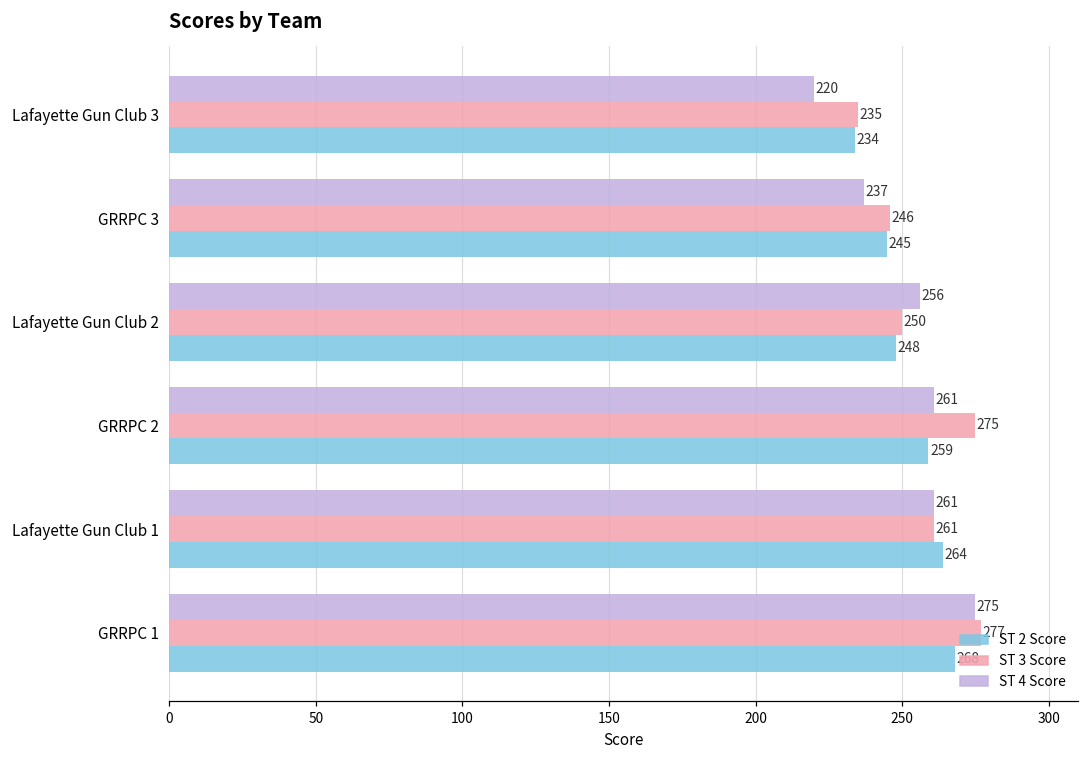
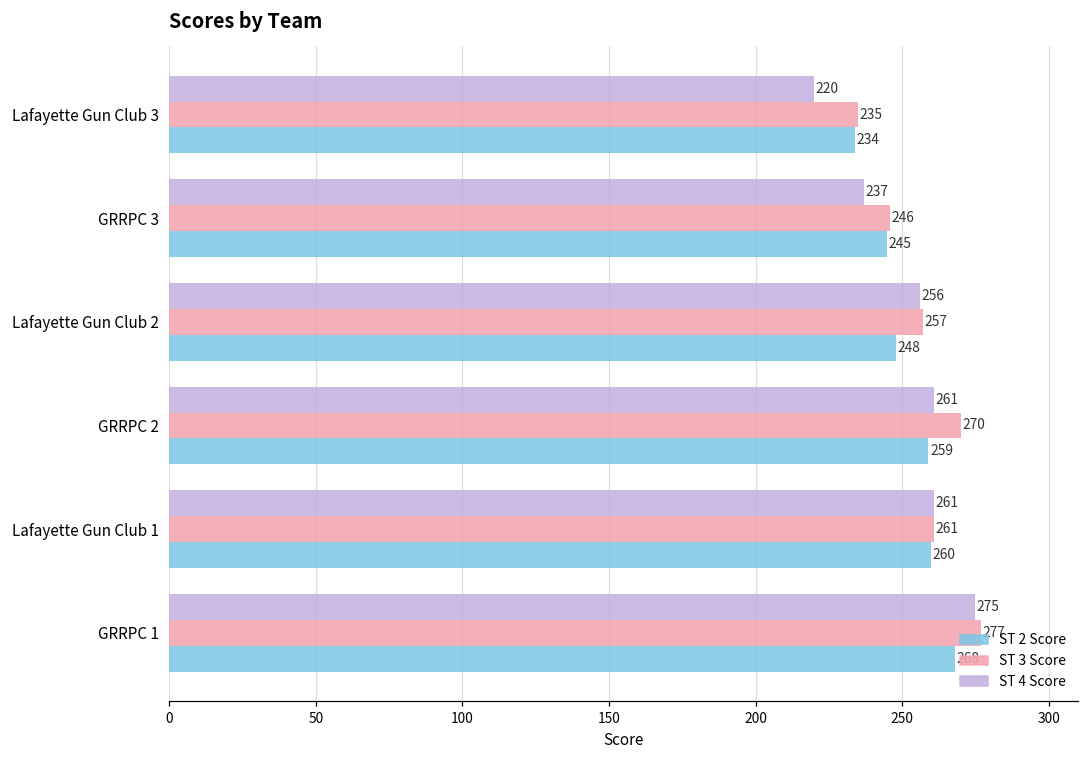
  {
    "ST 2 Score": {
      "Lafayette Gun Club 3": 234,
      "GRRPC 3": 245,
      "Lafayette Gun Club 2": 248,
      "GRRPC 2": 259,
-     "Lafayette Gun Club 1": 264,
+     "Lafayette Gun Club 1": 260,
      "GRRPC 1": 268
    },
    "ST 3 Score": {
      "Lafayette Gun Club 3": 235,
      "GRRPC 3": 246,
-     "Lafayette Gun Club 2": 250,
-     "GRRPC 2": 275,
+     "Lafayette Gun Club 2": 257,
+     "GRRPC 2": 270,
      "Lafayette Gun Club 1": 261,
      "GRRPC 1": 277
    },
    "ST 4 Score": {
      "Lafayette Gun Club 3": 220,
      "GRRPC 3": 237,
      "Lafayette Gun Club 2": 256,
      "GRRPC 2": 261,
      "Lafayette Gun Club 1": 261,
      "GRRPC 1": 275
    }
  }
